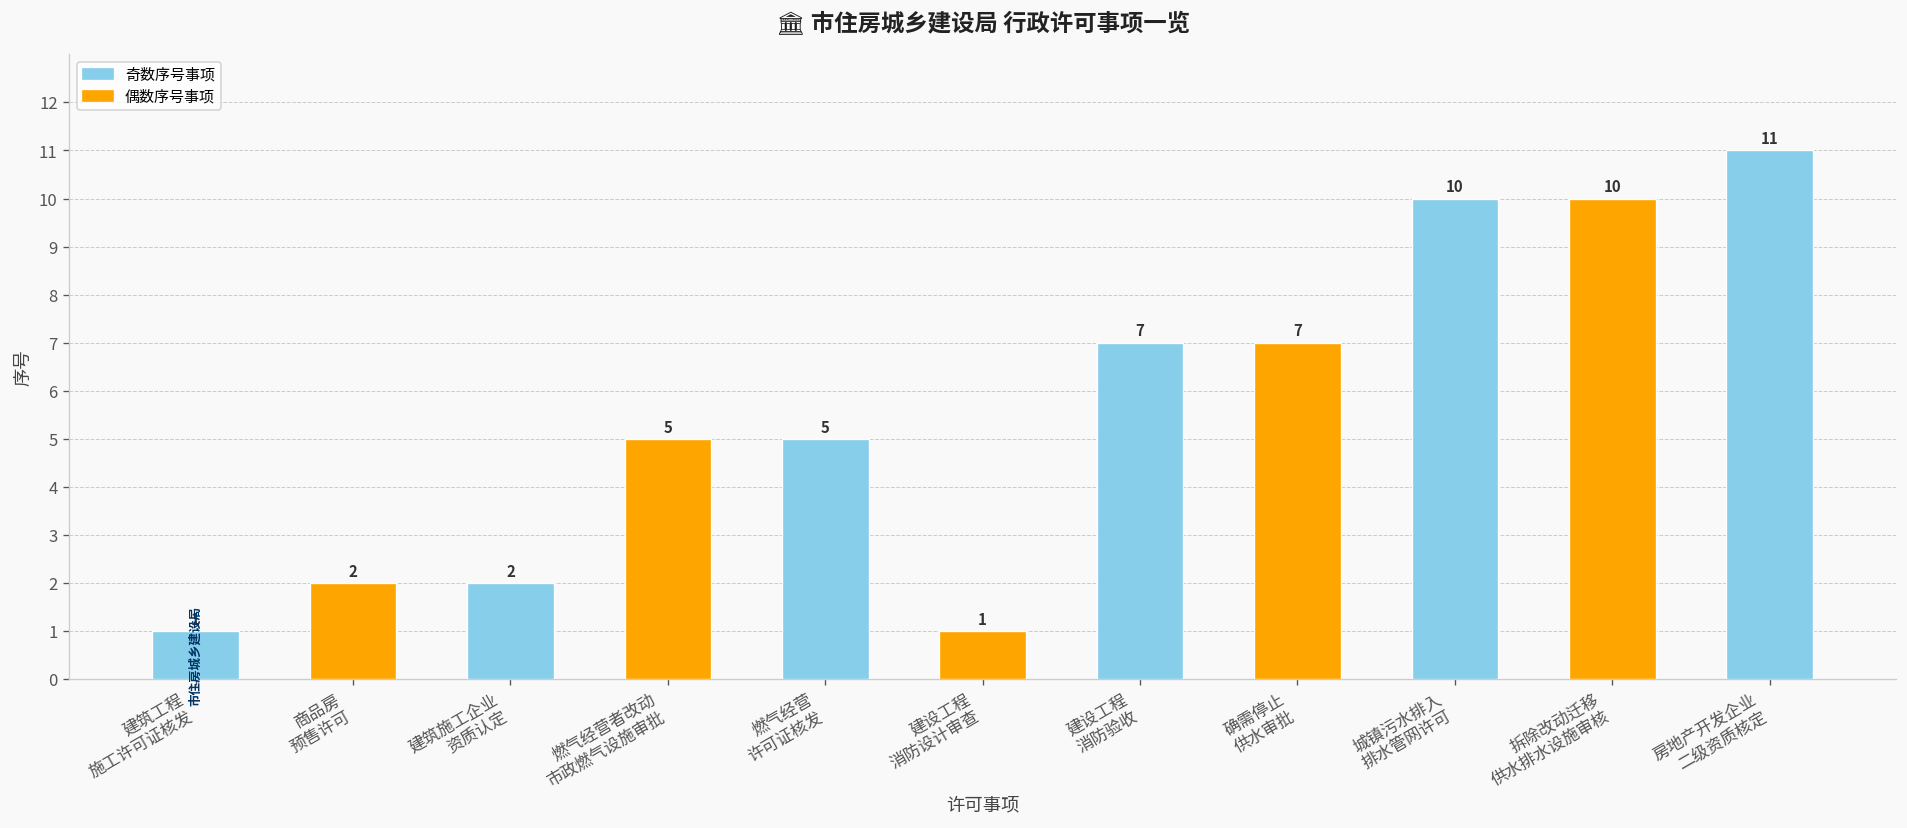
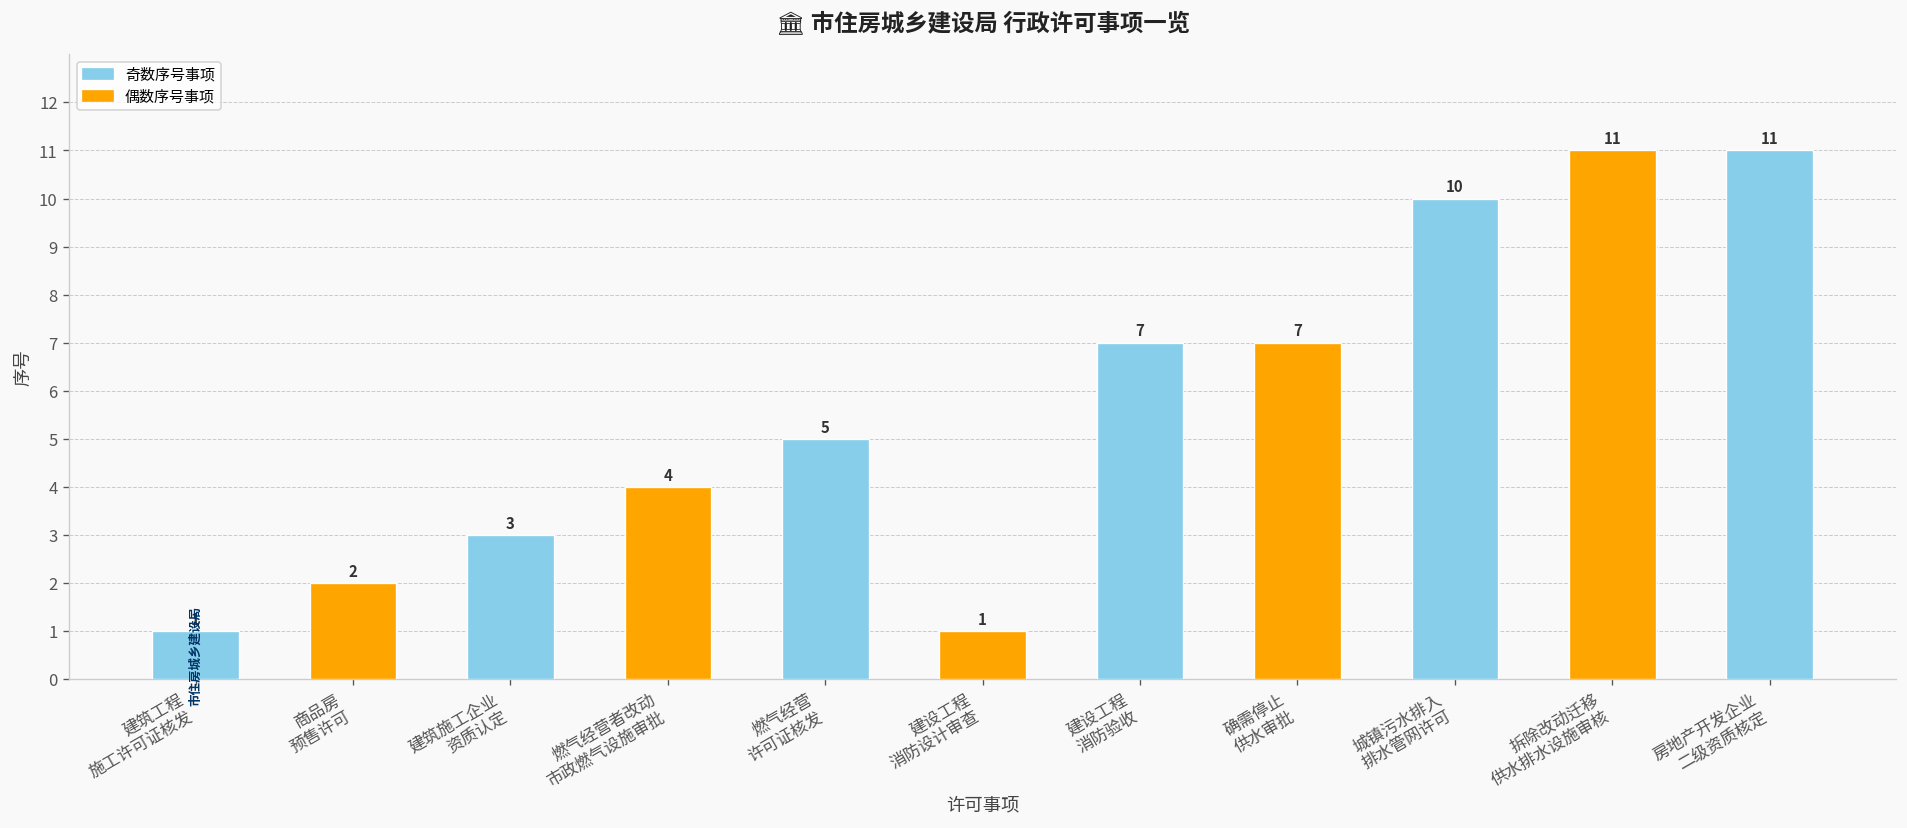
  {
    "商品房 预售许可": 2,
-   "建筑施工企业 资质认定": 2,
-   "燃气经营者改动 市政燃气设施审批": 5,
+   "建筑施工企业 资质认定": 3,
+   "燃气经营者改动 市政燃气设施审批": 4,
    "燃气经营 许可证核发": 5,
    "建设工程 消防设计审查": 1,
    "建设工程 消防验收": 7,
    "确需停止 供水审批": 7,
    "城镇污水排入 排水管网许可": 10,
-   "拆除改动迁移 供水排水设施审核": 10,
+   "拆除改动迁移 供水排水设施审核": 11,
    "房地产开发企业 二级资质核定": 11
  }
